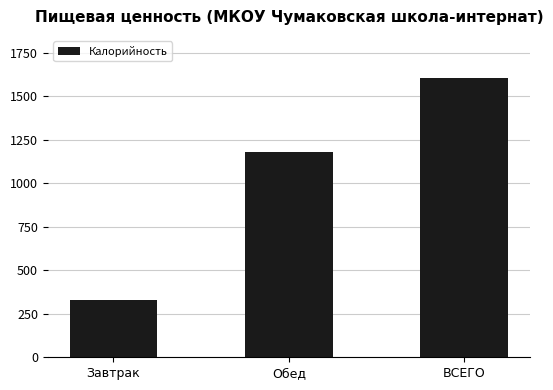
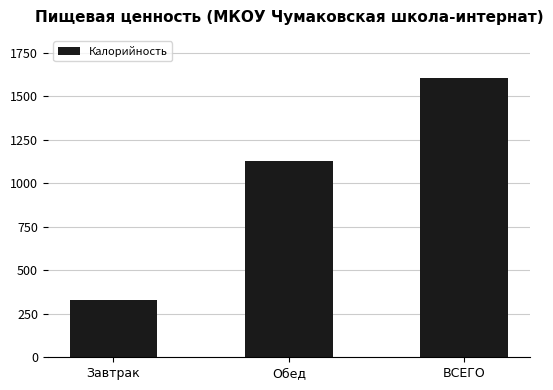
  {
    "Завтрак": 330,
-   "Обед": 1180,
+   "Обед": 1130,
    "ВСЕГО": 1610
  }
